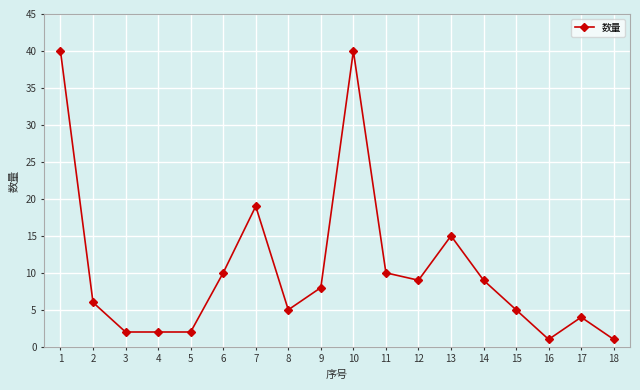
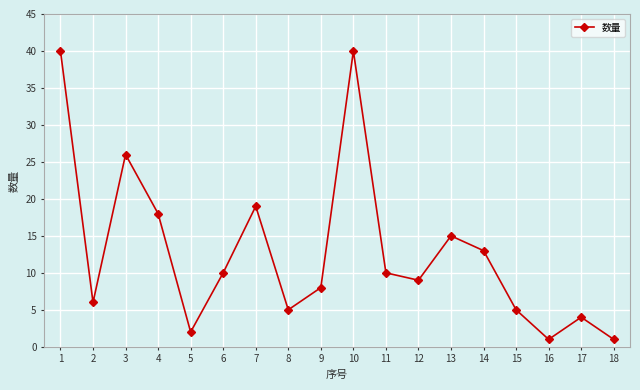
  {
    "1": 40,
    "2": 6,
-   "3": 2,
-   "4": 2,
+   "3": 26,
+   "4": 18,
    "5": 2,
    "6": 10,
    "7": 19,
    "8": 5,
    "9": 8,
    "10": 40,
    "11": 10,
    "12": 9,
    "13": 15,
-   "14": 9,
+   "14": 13,
    "15": 5,
    "16": 1,
    "17": 4,
    "18": 1
  }
